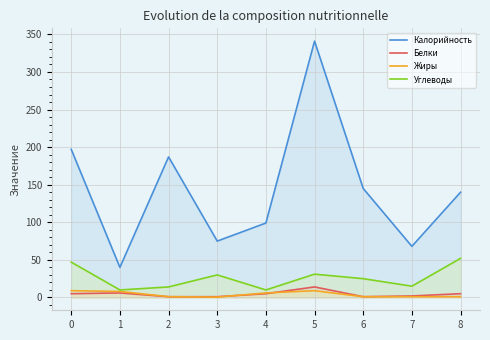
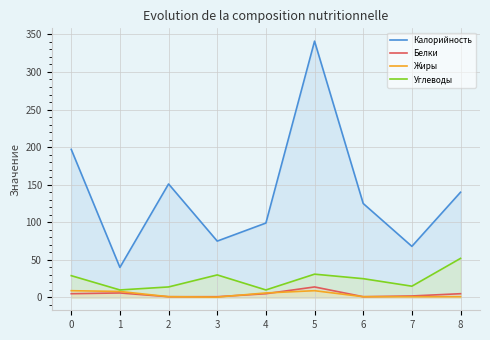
  {
    "Калорийность": {
      "0": 200,
      "1": 40,
-     "2": 190,
+     "2": 150,
      "3": 80,
      "4": 100,
      "5": 340,
-     "6": 150,
+     "6": 130,
      "7": 70,
      "8": 140
    },
    "Белки": {
      "0": 10,
      "5": 10,
      "8": 10
    },
    "Жиры": {
      "0": 10,
      "5": 10,
      "8": 0
    },
    "Углеводы": {
-     "0": 50,
+     "0": 30,
      "2": 10,
      "3": 30,
      "4": 10,
      "5": 30,
      "6": 30,
      "7": 20,
      "8": 50
    }
  }
